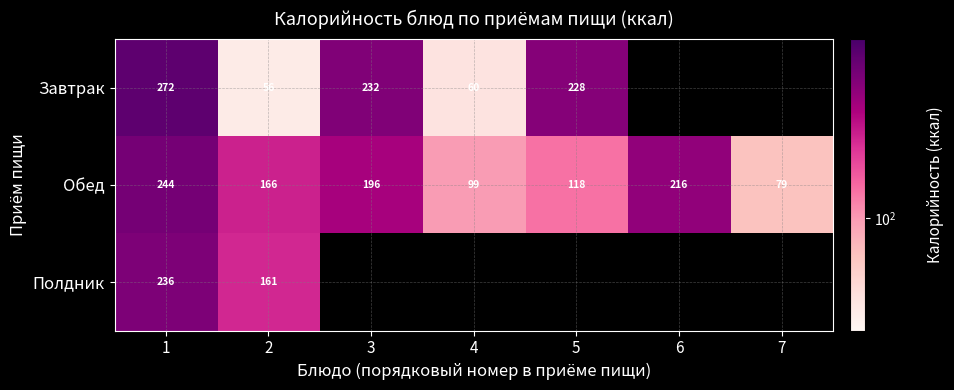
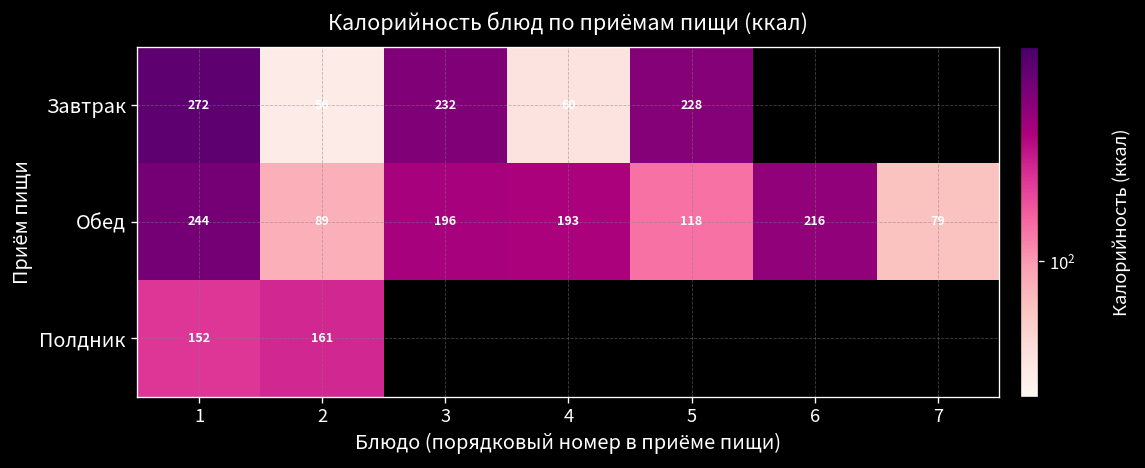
  {
    "Завтрак": {
      "1": 272,
      "3": 232,
      "5": 228
    },
    "Обед": {
      "1": 244,
-     "2": 166,
+     "2": 89,
      "3": 196,
-     "4": 99,
+     "4": 193,
      "5": 118,
      "6": 216,
      "7": 79
    },
    "Полдник": {
-     "1": 236,
+     "1": 152,
      "2": 161
    }
  }
